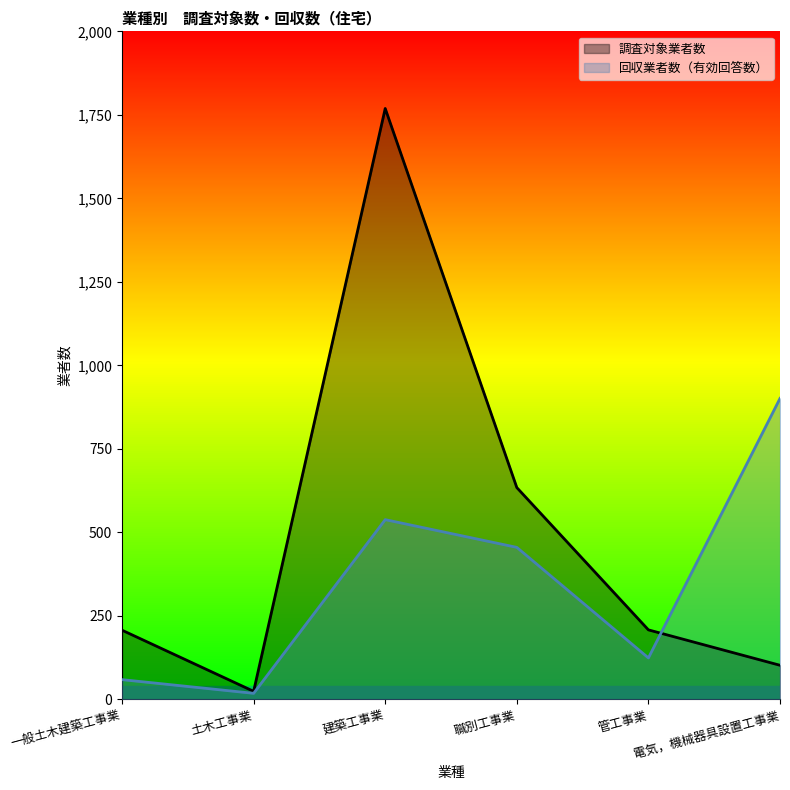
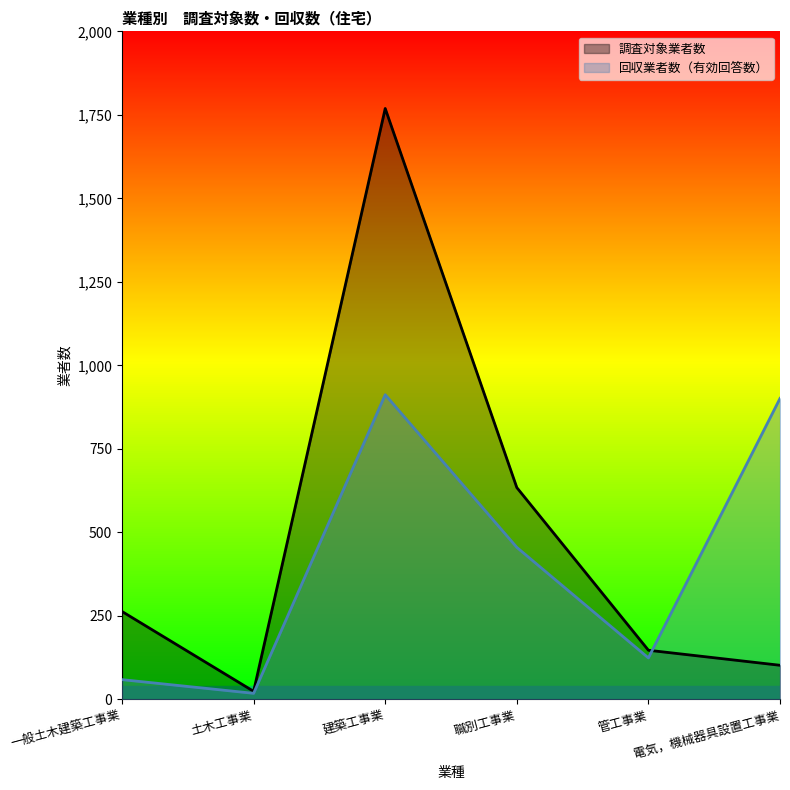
  {
    "調査対象業者数": {
-     "一般土木建築工事業": "210",
+     "一般土木建築工事業": "260",
      "建築工事業": "1,770",
      "職別工事業": "630",
-     "管工事業": "210",
+     "管工事業": "150",
      "電気，機械器具設置工事業": "100"
    },
    "回収業者数（有効回答数）": {
      "一般土木建築工事業": "60",
-     "建築工事業": "540",
+     "建築工事業": "910",
      "職別工事業": "460",
      "管工事業": "120",
      "電気，機械器具設置工事業": "900"
    }
  }
